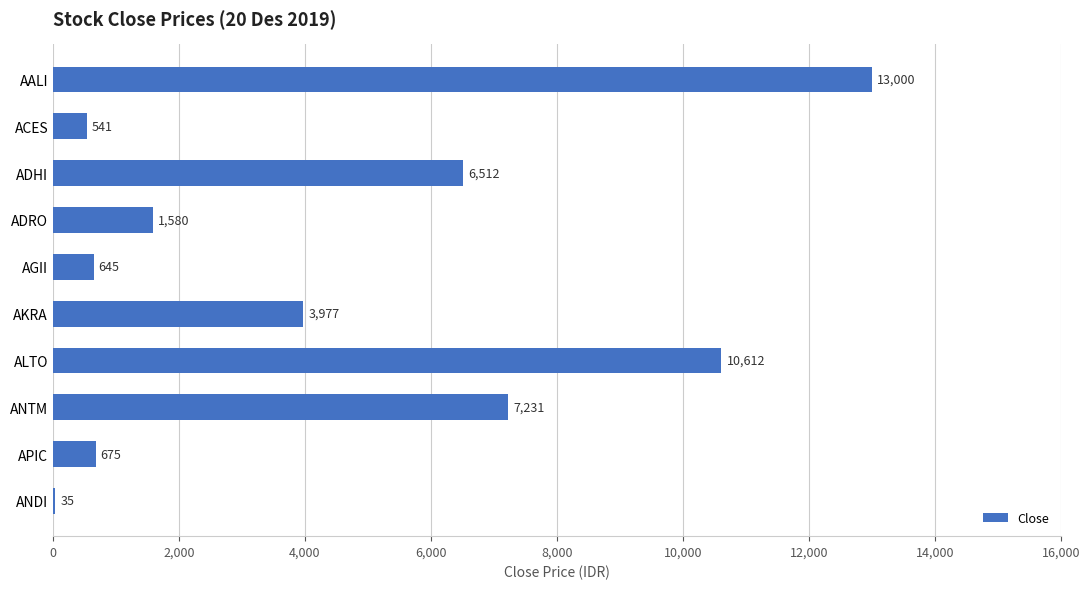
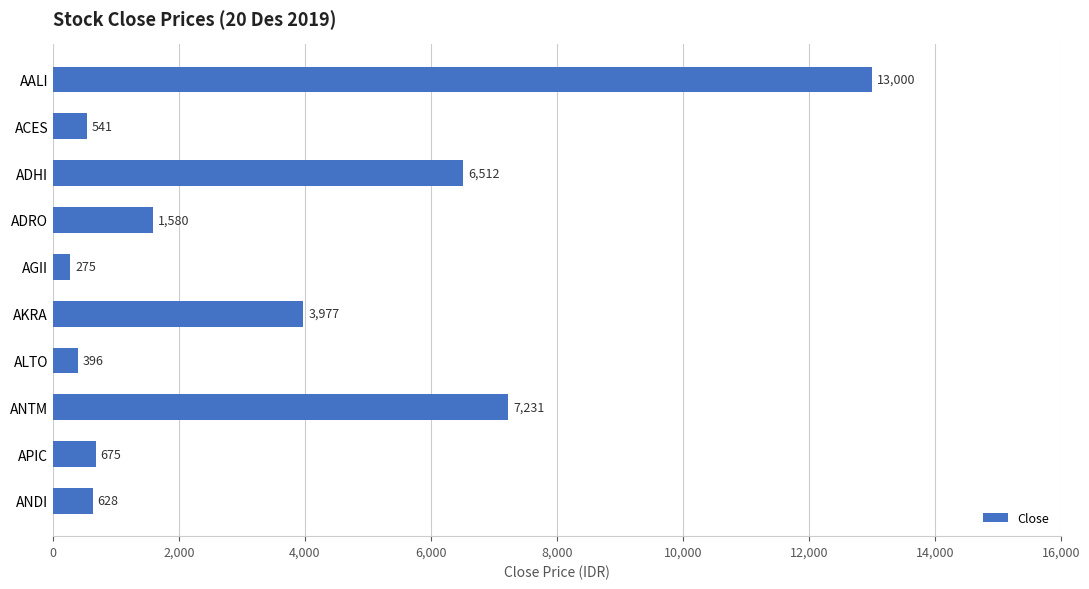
  {
    "AALI": "13,000",
    "ACES": "541",
    "ADHI": "6,512",
    "ADRO": "1,580",
-   "AGII": "645",
+   "AGII": "275",
    "AKRA": "3,977",
-   "ALTO": "10,612",
+   "ALTO": "396",
    "ANTM": "7,231",
    "APIC": "675",
-   "ANDI": "35"
+   "ANDI": "628"
  }
